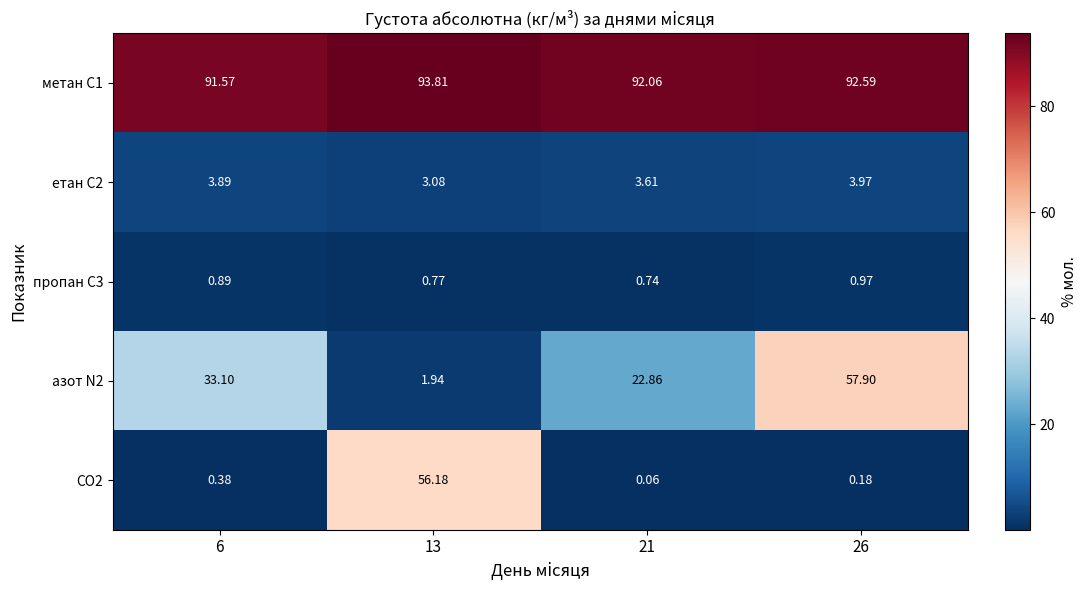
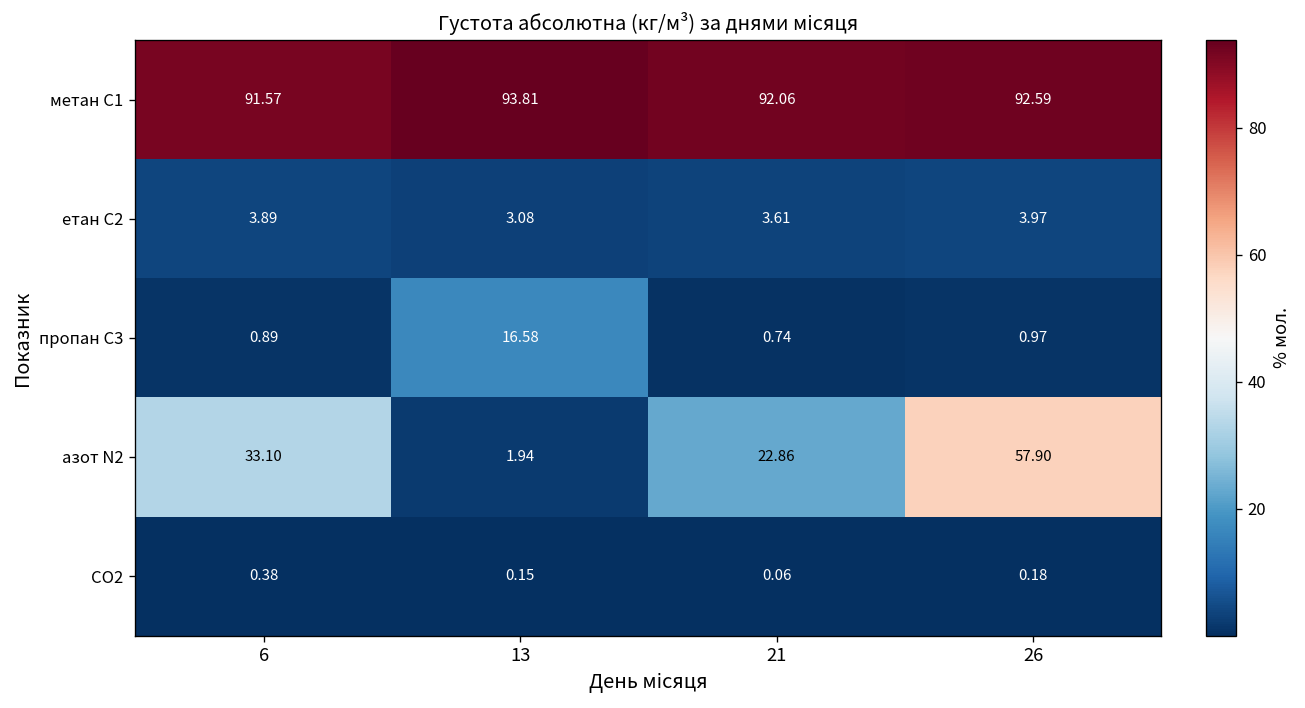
  {
    "метан С1": {
      "6": 91.57,
      "13": 93.81,
      "21": 92.06,
      "26": 92.59
    },
    "етан С2": {
      "6": 3.89,
      "13": 3.08,
      "21": 3.61,
      "26": 3.97
    },
    "пропан С3": {
      "6": 0.89,
-     "13": 0.77,
+     "13": 16.58,
      "21": 0.74,
      "26": 0.97
    },
    "азот N2": {
      "6": 33.10,
      "13": 1.94,
      "21": 22.86,
      "26": 57.90
    },
    "СО2": {
      "6": 0.38,
-     "13": 56.18,
+     "13": 0.15,
      "21": 0.06,
      "26": 0.18
    }
  }
